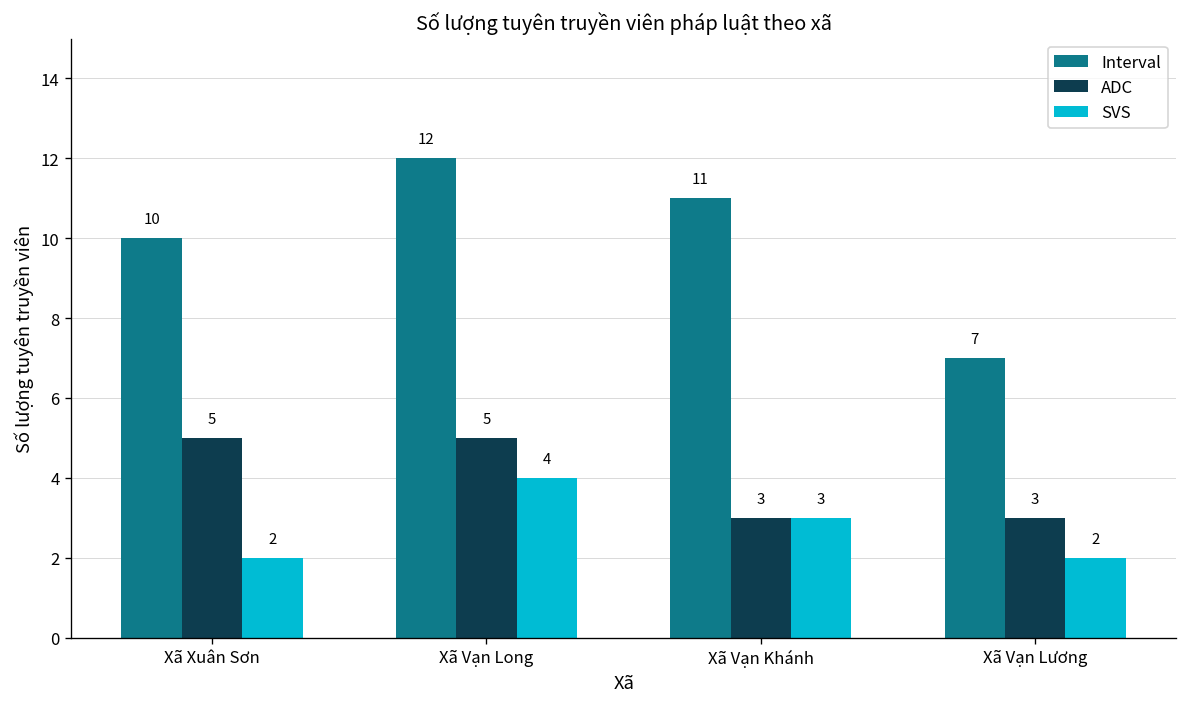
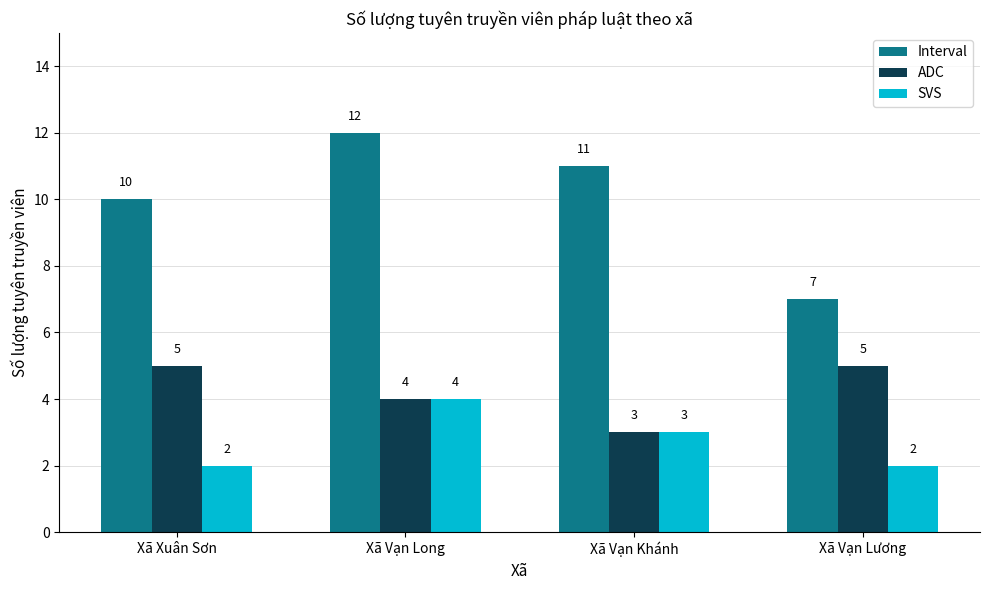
  {
    "Interval": {
      "Xã Xuân Sơn": 10,
      "Xã Vạn Long": 12,
      "Xã Vạn Khánh": 11,
      "Xã Vạn Lương": 7
    },
    "ADC": {
      "Xã Xuân Sơn": 5,
-     "Xã Vạn Long": 5,
+     "Xã Vạn Long": 4,
      "Xã Vạn Khánh": 3,
-     "Xã Vạn Lương": 3
+     "Xã Vạn Lương": 5
    },
    "SVS": {
      "Xã Xuân Sơn": 2,
      "Xã Vạn Long": 4,
      "Xã Vạn Khánh": 3,
      "Xã Vạn Lương": 2
    }
  }
